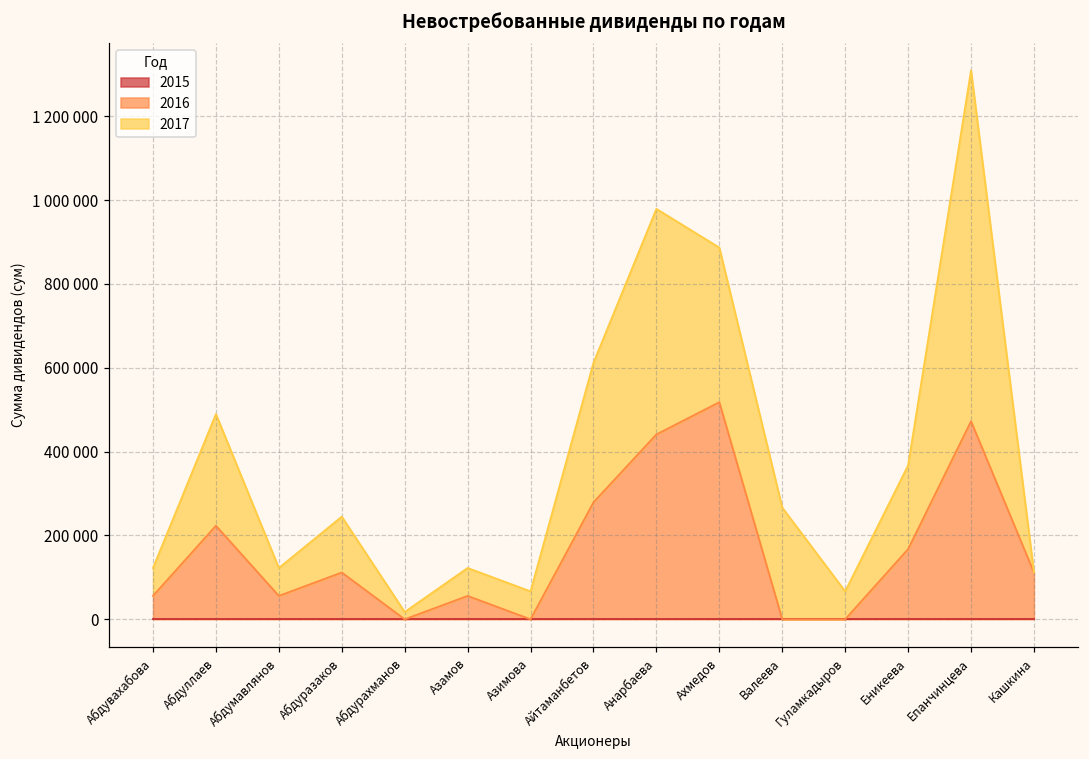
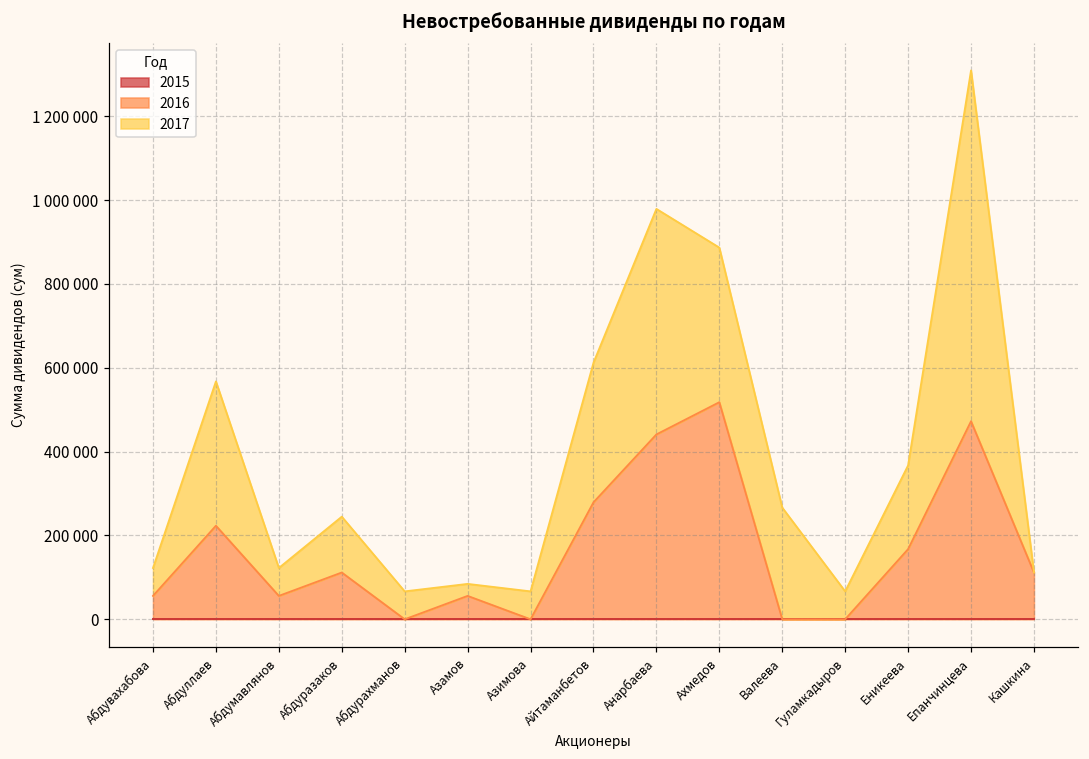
  {
    "2015": {
      "Абдувахабова": 0,
      "Абдуллаев": 0,
      "Абдумавлянов": 0,
      "Абдуразаков": 0,
      "Азамов": 0,
      "Айтаманбетов": 0,
      "Анарбаева": 0,
      "Ахмедов": 0,
      "Еникеева": 0,
      "Епанчинцева": 0,
      "Кашкина": 0
    },
    "2016": {
      "Абдувахабова": 60000,
      "Абдуллаев": 220000,
      "Абдумавлянов": 60000,
      "Абдуразаков": 110000,
      "Азамов": 60000,
      "Айтаманбетов": 280000,
      "Анарбаева": 440000,
      "Ахмедов": 520000,
      "Еникеева": 170000,
      "Епанчинцева": 470000
    },
    "2017": {
      "Абдувахабова": 70000,
-     "Абдуллаев": 270000,
+     "Абдуллаев": 340000,
      "Абдумавлянов": 70000,
      "Абдуразаков": 130000,
-     "Абдурахманов": 20000,
-     "Азамов": 70000,
+     "Абдурахманов": 70000,
+     "Азамов": 30000,
      "Азимова": 70000,
      "Айтаманбетов": 330000,
      "Анарбаева": 540000,
      "Ахмедов": 370000,
      "Валеева": 270000,
      "Гуламкадыров": 70000,
      "Еникеева": 200000,
      "Епанчинцева": 840000
    }
  }
